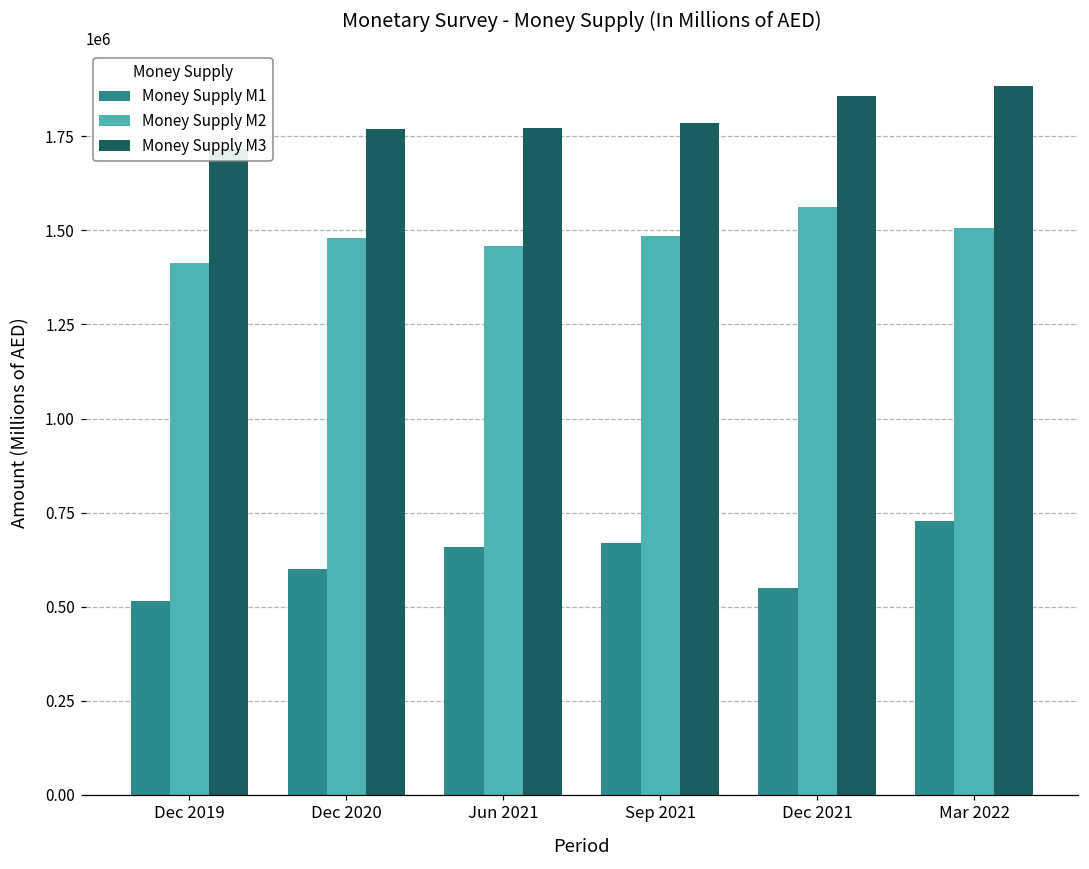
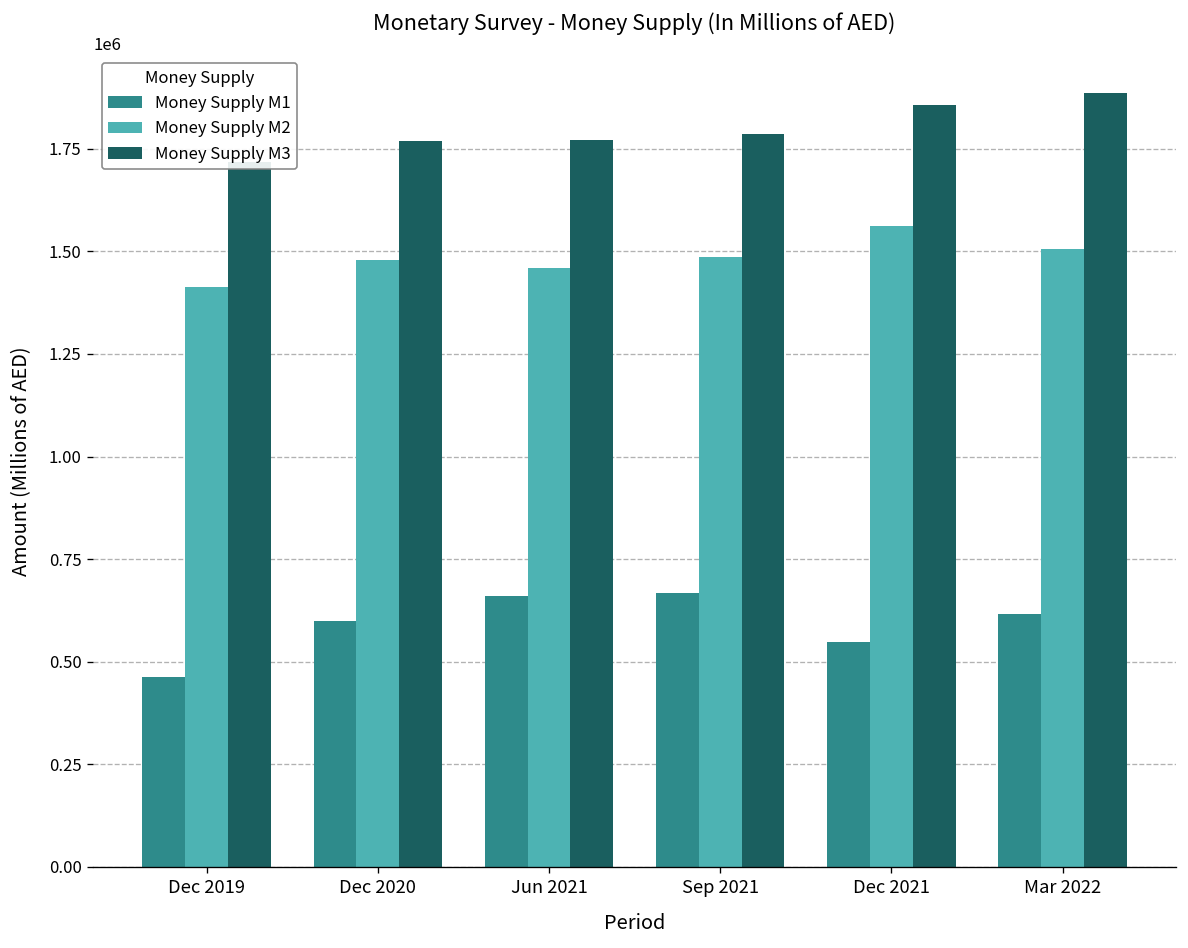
  {
    "Money Supply M1": {
-     "Dec 2019": 520000,
+     "Dec 2019": 460000,
      "Dec 2020": 600000,
      "Jun 2021": 660000,
      "Sep 2021": 670000,
      "Dec 2021": 550000,
-     "Mar 2022": 730000
+     "Mar 2022": 620000
    },
    "Money Supply M2": {
      "Dec 2019": 1410000,
      "Dec 2020": 1480000,
      "Jun 2021": 1460000,
      "Sep 2021": 1490000,
      "Dec 2021": 1560000,
      "Mar 2022": 1510000
    },
    "Money Supply M3": {
      "Dec 2020": 1770000,
      "Jun 2021": 1770000,
      "Sep 2021": 1790000,
      "Dec 2021": 1860000,
      "Mar 2022": 1890000
    }
  }
